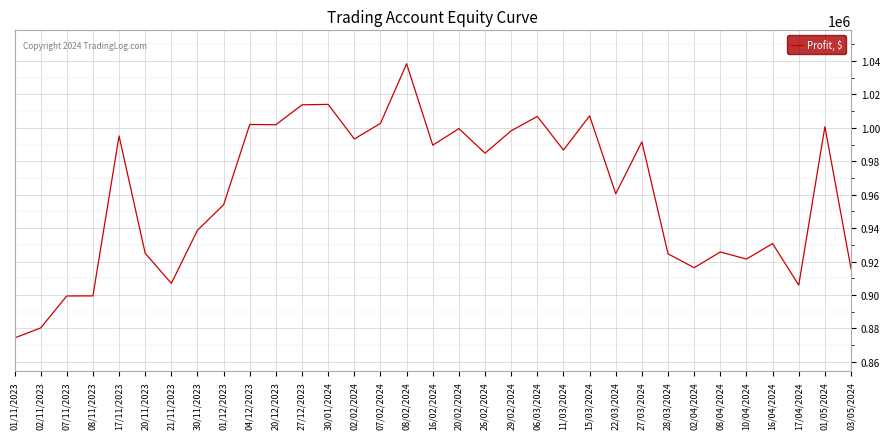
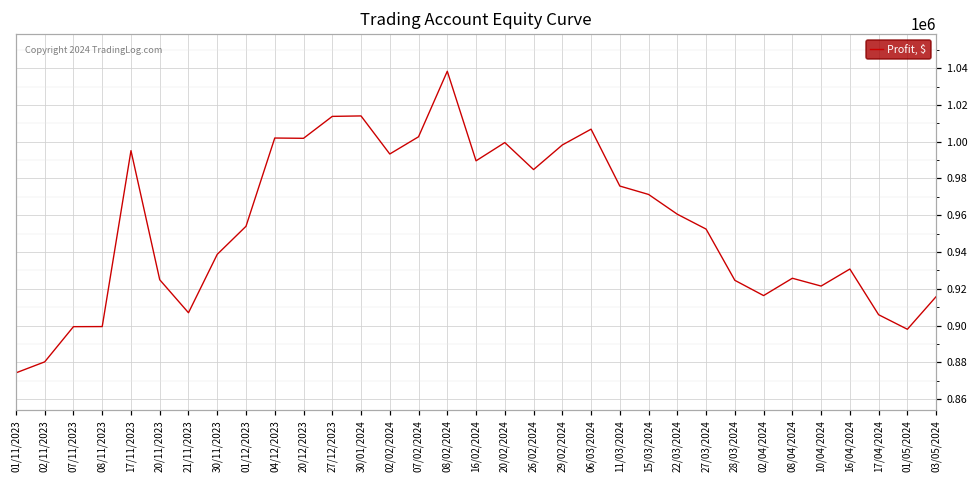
  {
    "01/11/2023": 874000,
    "02/11/2023": 880000,
    "07/11/2023": 899000,
    "08/11/2023": 899000,
    "17/11/2023": 995000,
    "20/11/2023": 925000,
    "21/11/2023": 907000,
    "30/11/2023": 939000,
    "01/12/2023": 954000,
    "04/12/2023": 1002000,
    "20/12/2023": 1002000,
    "27/12/2023": 1014000,
    "30/01/2024": 1014000,
    "02/02/2024": 993000,
    "07/02/2024": 1003000,
    "08/02/2024": 1038000,
    "16/02/2024": 990000,
    "20/02/2024": 1000000,
    "26/02/2024": 985000,
    "29/02/2024": 998000,
    "06/03/2024": 1007000,
-   "11/03/2024": 987000,
-   "15/03/2024": 1007000,
+   "11/03/2024": 976000,
+   "15/03/2024": 971000,
    "22/03/2024": 961000,
-   "27/03/2024": 992000,
+   "27/03/2024": 952000,
    "28/03/2024": 925000,
    "02/04/2024": 916000,
    "08/04/2024": 926000,
    "10/04/2024": 921000,
    "16/04/2024": 931000,
    "17/04/2024": 906000,
-   "01/05/2024": 1001000,
+   "01/05/2024": 898000,
    "03/05/2024": 916000
  }
